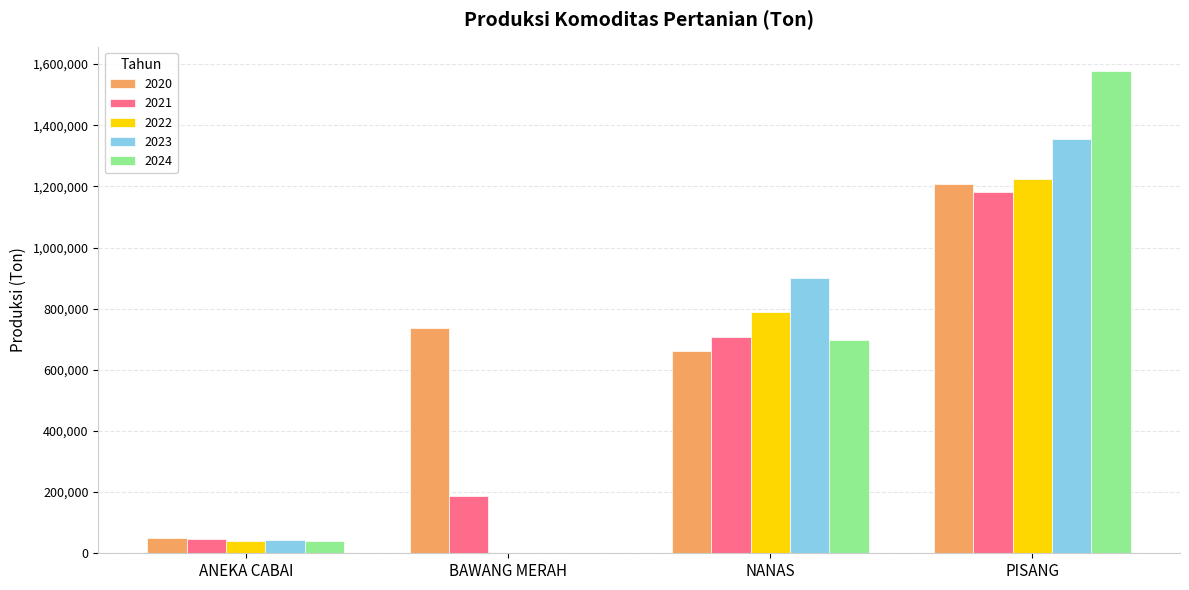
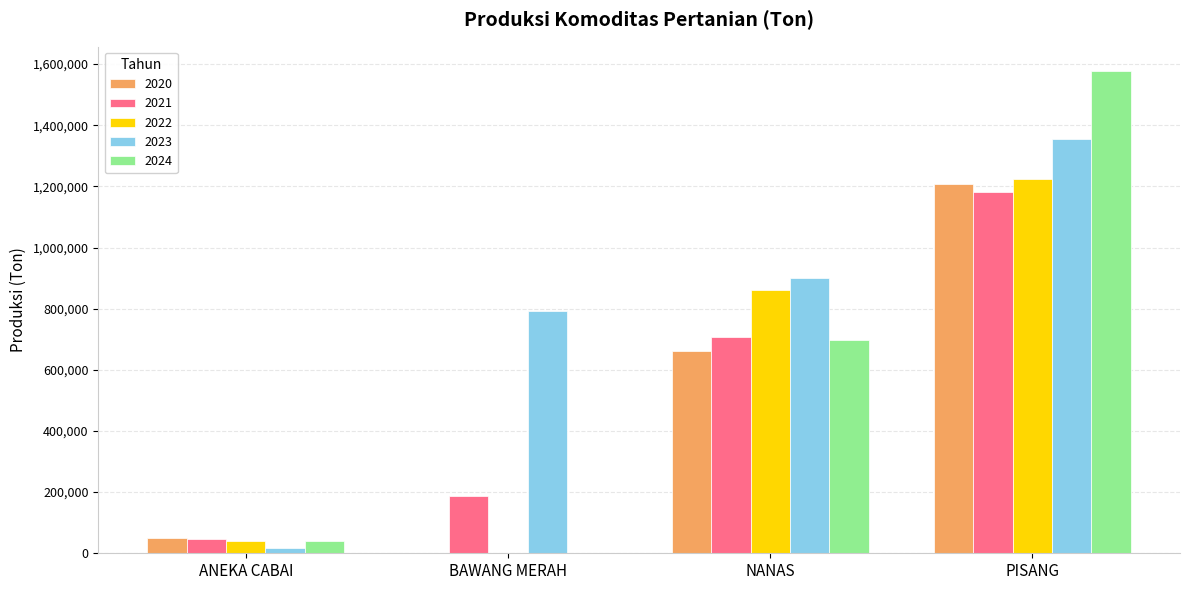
  {
    "2020": {
      "ANEKA CABAI": "50,000",
-     "BAWANG MERAH": "740,000",
+     "BAWANG MERAH": "0",
      "NANAS": "660,000",
      "PISANG": "1,210,000"
    },
    "2021": {
      "ANEKA CABAI": "50,000",
      "BAWANG MERAH": "190,000",
      "NANAS": "710,000",
      "PISANG": "1,180,000"
    },
    "2022": {
      "ANEKA CABAI": "40,000",
-     "NANAS": "790,000",
+     "NANAS": "860,000",
      "PISANG": "1,220,000"
    },
    "2023": {
-     "ANEKA CABAI": "40,000",
-     "BAWANG MERAH": "0",
+     "ANEKA CABAI": "20,000",
+     "BAWANG MERAH": "790,000",
      "NANAS": "900,000",
      "PISANG": "1,360,000"
    },
    "2024": {
      "ANEKA CABAI": "40,000",
      "NANAS": "700,000",
      "PISANG": "1,580,000"
    }
  }
